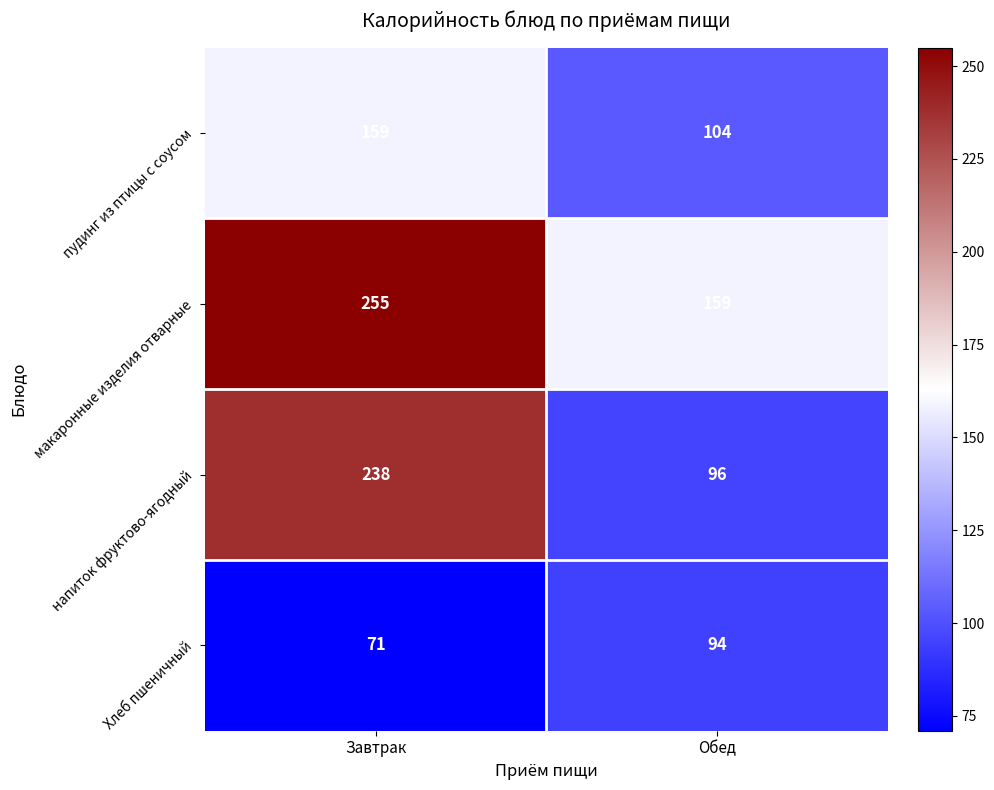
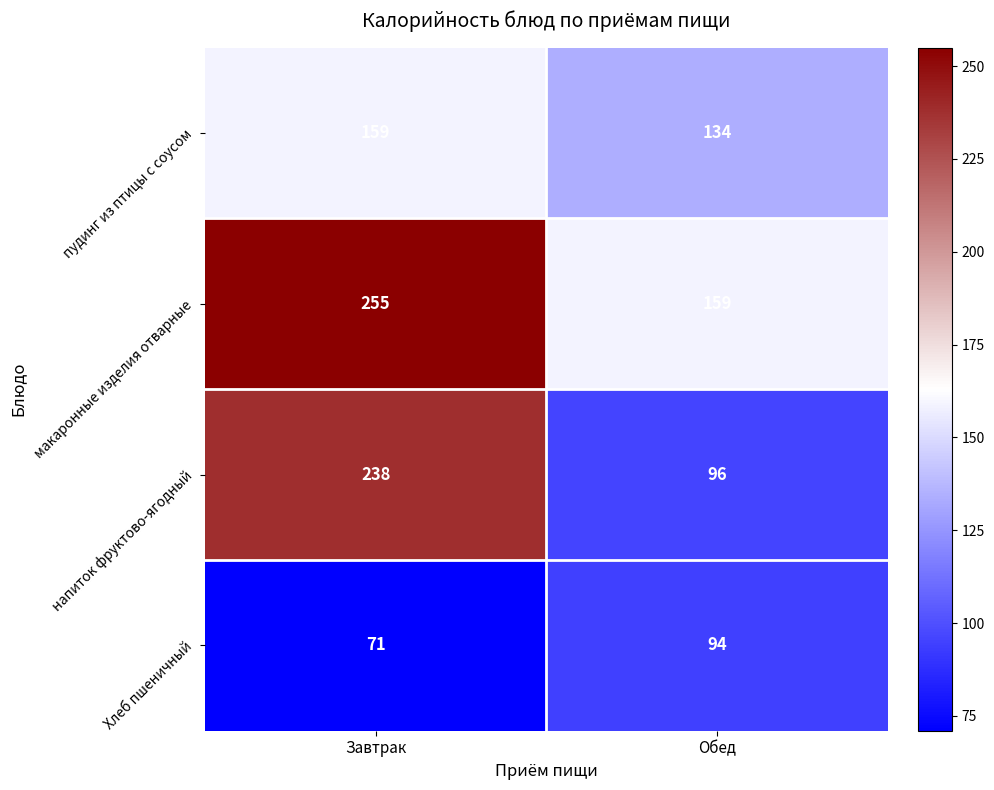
  {
    "пудинг из птицы с соусом": {
-     "Обед": 104
+     "Обед": 134
    },
    "макаронные изделия отварные": {
      "Завтрак": 255
    },
    "напиток фруктово-ягодный": {
      "Завтрак": 238,
      "Обед": 96
    },
    "Хлеб пшеничный": {
      "Завтрак": 71,
      "Обед": 94
    }
  }
